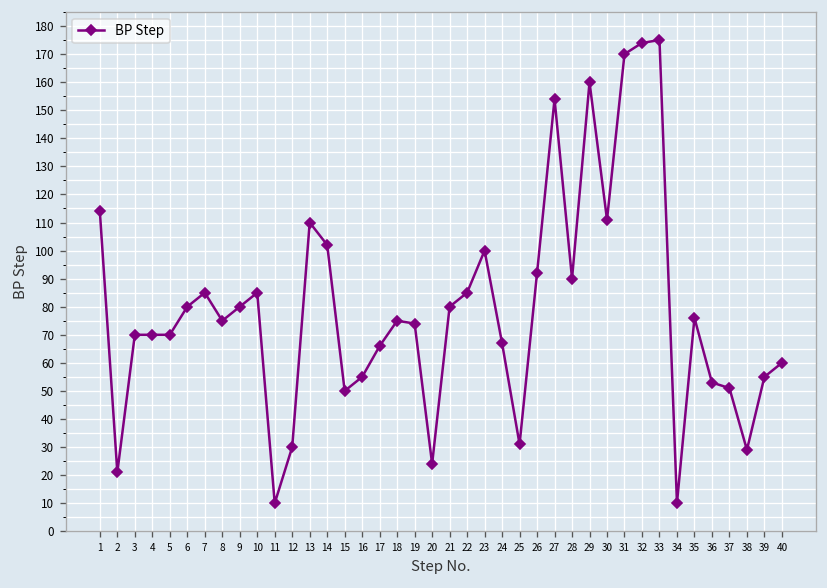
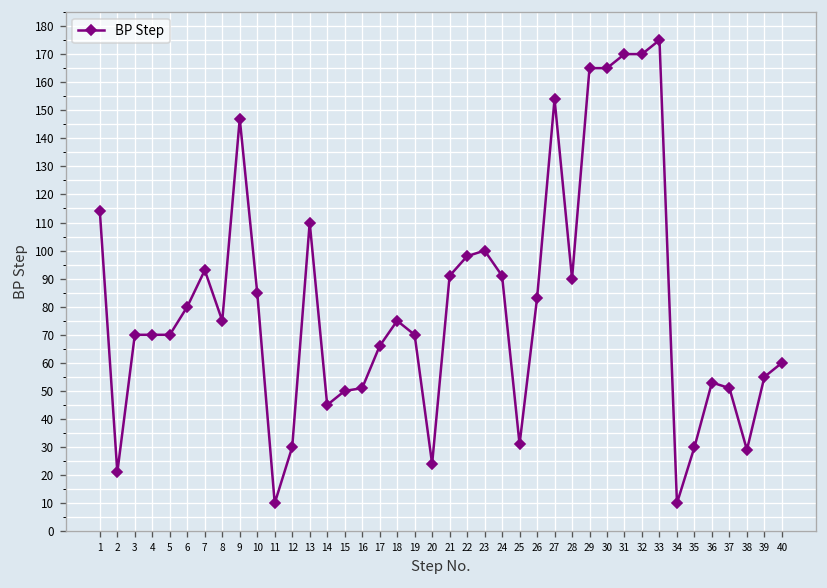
  {
    "1": 114,
    "2": 21,
    "3": 70,
    "4": 70,
    "5": 70,
    "6": 80,
-   "7": 85,
+   "7": 93,
    "8": 75,
-   "9": 80,
+   "9": 147,
    "10": 85,
    "11": 10,
    "12": 30,
    "13": 110,
-   "14": 102,
+   "14": 45,
    "15": 50,
-   "16": 55,
+   "16": 51,
    "17": 66,
    "18": 75,
-   "19": 74,
+   "19": 70,
    "20": 24,
-   "21": 80,
-   "22": 85,
+   "21": 91,
+   "22": 98,
    "23": 100,
-   "24": 67,
+   "24": 91,
    "25": 31,
-   "26": 92,
+   "26": 83,
    "27": 154,
    "28": 90,
-   "29": 160,
-   "30": 111,
+   "29": 165,
+   "30": 165,
    "31": 170,
-   "32": 174,
+   "32": 170,
    "33": 175,
    "34": 10,
-   "35": 76,
+   "35": 30,
    "36": 53,
    "37": 51,
    "38": 29,
    "39": 55,
    "40": 60
  }
